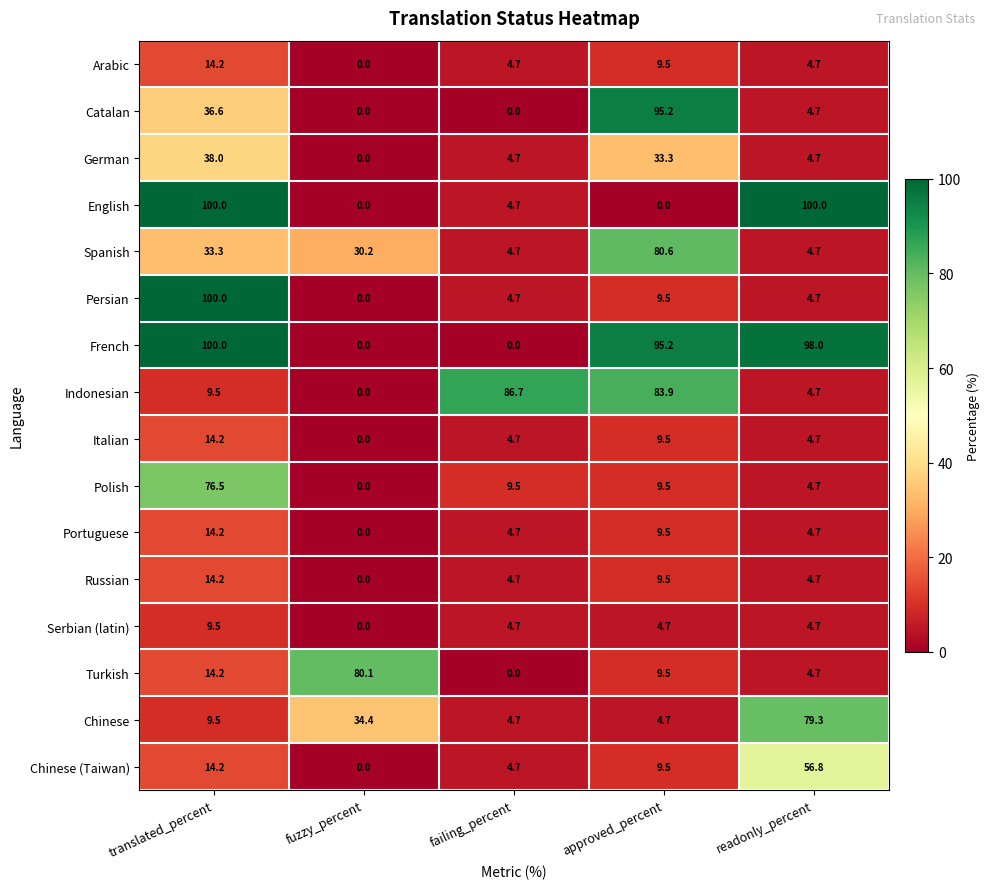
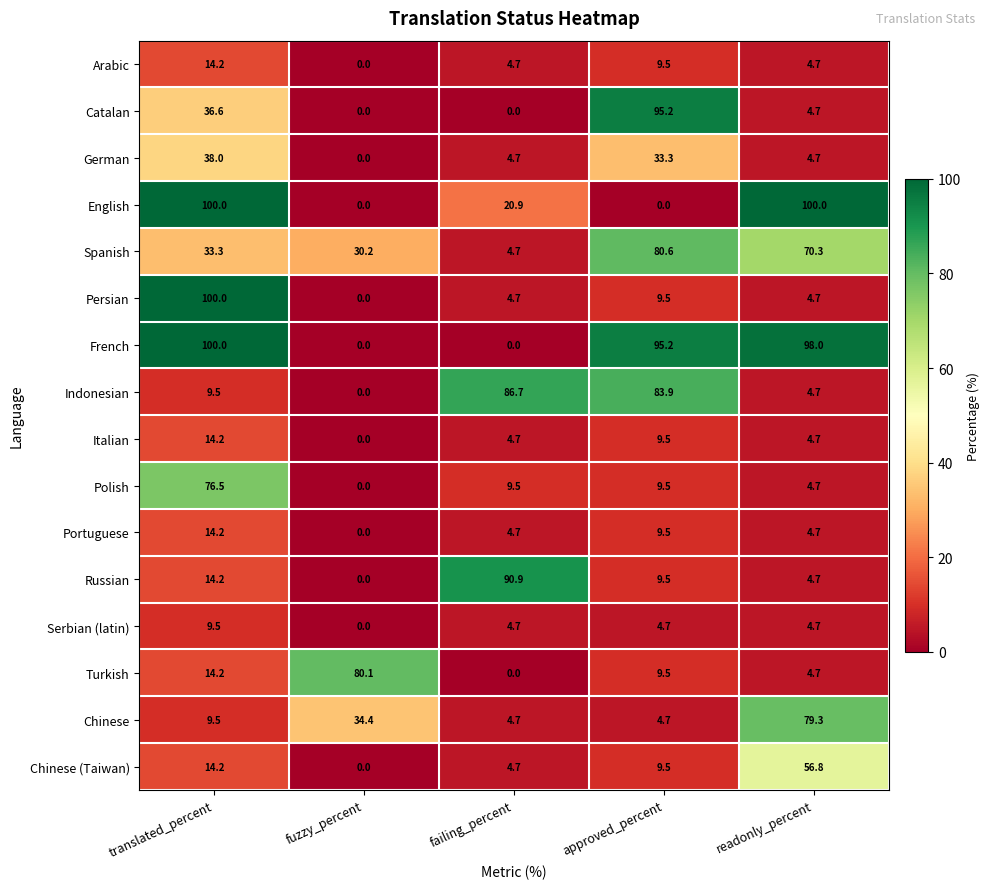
  {
    "Arabic": {
      "translated_percent": 14.2,
      "fuzzy_percent": 0.0,
      "failing_percent": 4.7,
      "approved_percent": 9.5,
      "readonly_percent": 4.7
    },
    "Catalan": {
      "translated_percent": 36.6,
      "fuzzy_percent": 0.0,
      "failing_percent": 0.0,
      "approved_percent": 95.2,
      "readonly_percent": 4.7
    },
    "German": {
      "translated_percent": 38.0,
      "fuzzy_percent": 0.0,
      "failing_percent": 4.7,
      "approved_percent": 33.3,
      "readonly_percent": 4.7
    },
    "English": {
      "translated_percent": 100.0,
      "fuzzy_percent": 0.0,
-     "failing_percent": 4.7,
+     "failing_percent": 20.9,
      "approved_percent": 0.0,
      "readonly_percent": 100.0
    },
    "Spanish": {
      "translated_percent": 33.3,
      "fuzzy_percent": 30.2,
      "failing_percent": 4.7,
      "approved_percent": 80.6,
-     "readonly_percent": 4.7
+     "readonly_percent": 70.3
    },
    "Persian": {
      "translated_percent": 100.0,
      "fuzzy_percent": 0.0,
      "failing_percent": 4.7,
      "approved_percent": 9.5,
      "readonly_percent": 4.7
    },
    "French": {
      "translated_percent": 100.0,
      "fuzzy_percent": 0.0,
      "failing_percent": 0.0,
      "approved_percent": 95.2,
      "readonly_percent": 98.0
    },
    "Indonesian": {
      "translated_percent": 9.5,
      "fuzzy_percent": 0.0,
      "failing_percent": 86.7,
      "approved_percent": 83.9,
      "readonly_percent": 4.7
    },
    "Italian": {
      "translated_percent": 14.2,
      "fuzzy_percent": 0.0,
      "failing_percent": 4.7,
      "approved_percent": 9.5,
      "readonly_percent": 4.7
    },
    "Polish": {
      "translated_percent": 76.5,
      "fuzzy_percent": 0.0,
      "failing_percent": 9.5,
      "approved_percent": 9.5,
      "readonly_percent": 4.7
    },
    "Portuguese": {
      "translated_percent": 14.2,
      "fuzzy_percent": 0.0,
      "failing_percent": 4.7,
      "approved_percent": 9.5,
      "readonly_percent": 4.7
    },
    "Russian": {
      "translated_percent": 14.2,
      "fuzzy_percent": 0.0,
-     "failing_percent": 4.7,
+     "failing_percent": 90.9,
      "approved_percent": 9.5,
      "readonly_percent": 4.7
    },
    "Serbian (latin)": {
      "translated_percent": 9.5,
      "fuzzy_percent": 0.0,
      "failing_percent": 4.7,
      "approved_percent": 4.7,
      "readonly_percent": 4.7
    },
    "Turkish": {
      "translated_percent": 14.2,
      "fuzzy_percent": 80.1,
      "failing_percent": 0.0,
      "approved_percent": 9.5,
      "readonly_percent": 4.7
    },
    "Chinese": {
      "translated_percent": 9.5,
      "fuzzy_percent": 34.4,
      "failing_percent": 4.7,
      "approved_percent": 4.7,
      "readonly_percent": 79.3
    },
    "Chinese (Taiwan)": {
      "translated_percent": 14.2,
      "fuzzy_percent": 0.0,
      "failing_percent": 4.7,
      "approved_percent": 9.5,
      "readonly_percent": 56.8
    }
  }
